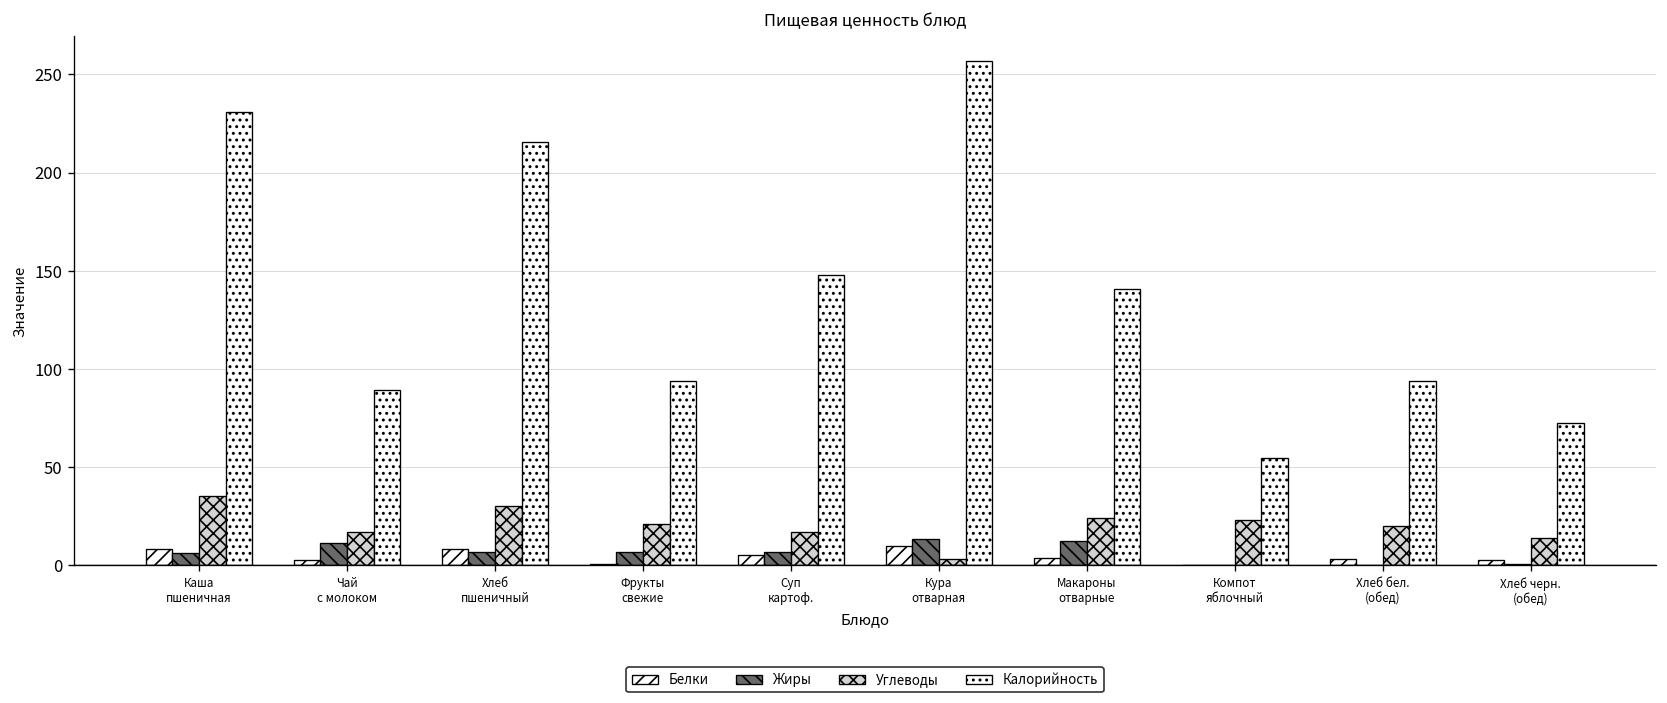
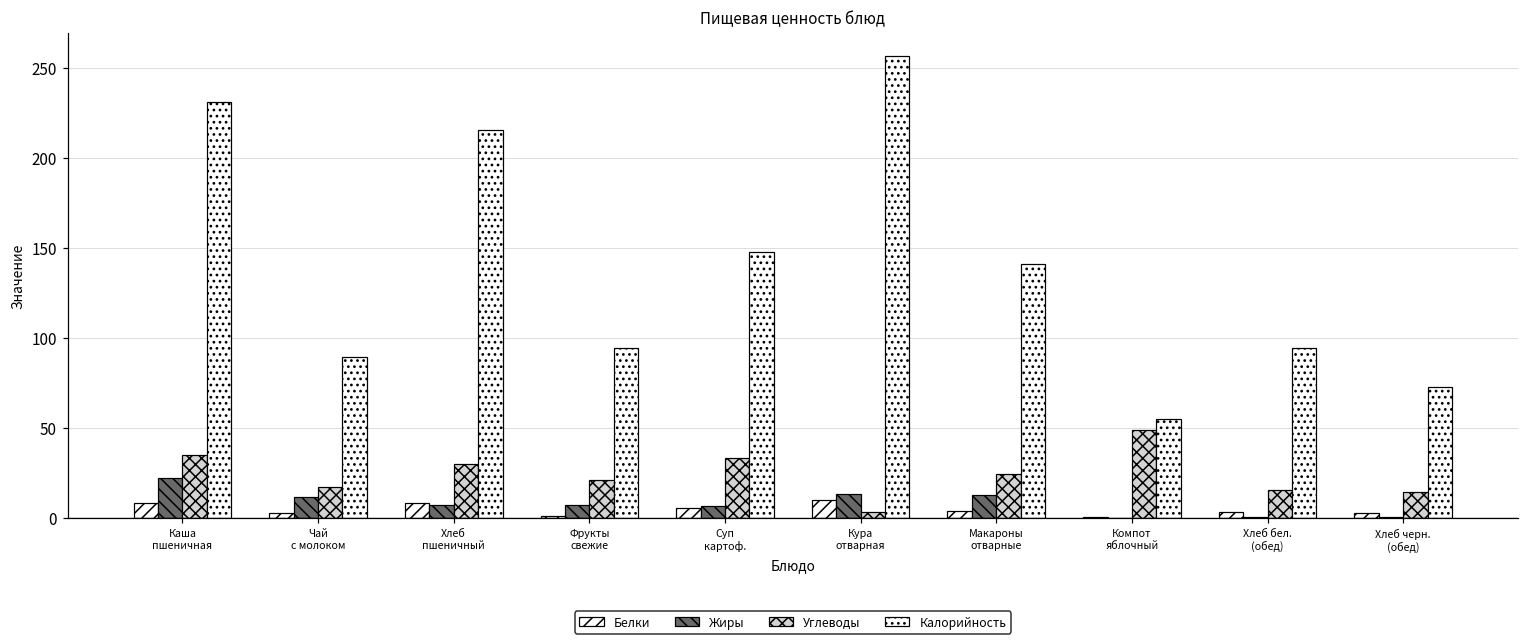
  {
    "Жиры": {
-     "Каша пшеничная": 6,
+     "Каша пшеничная": 22,
      "Чай с молоком": 11,
      "Хлеб пшеничный": 7,
      "Фрукты свежие": 7,
      "Суп картоф.": 7,
      "Кура отварная": 13,
      "Макароны отварные": 13,
      "Компот яблочный": 0
    },
    "Углеводы": {
      "Каша пшеничная": 35,
      "Чай с молоком": 17,
      "Хлеб пшеничный": 30,
      "Фрукты свежие": 21,
-     "Суп картоф.": 17,
+     "Суп картоф.": 33,
      "Кура отварная": 3,
      "Макароны отварные": 24,
-     "Компот яблочный": 23,
-     "Хлеб бел. (обед)": 20,
+     "Компот яблочный": 49,
+     "Хлеб бел. (обед)": 15,
      "Хлеб черн. (обед)": 14
    }
  }
